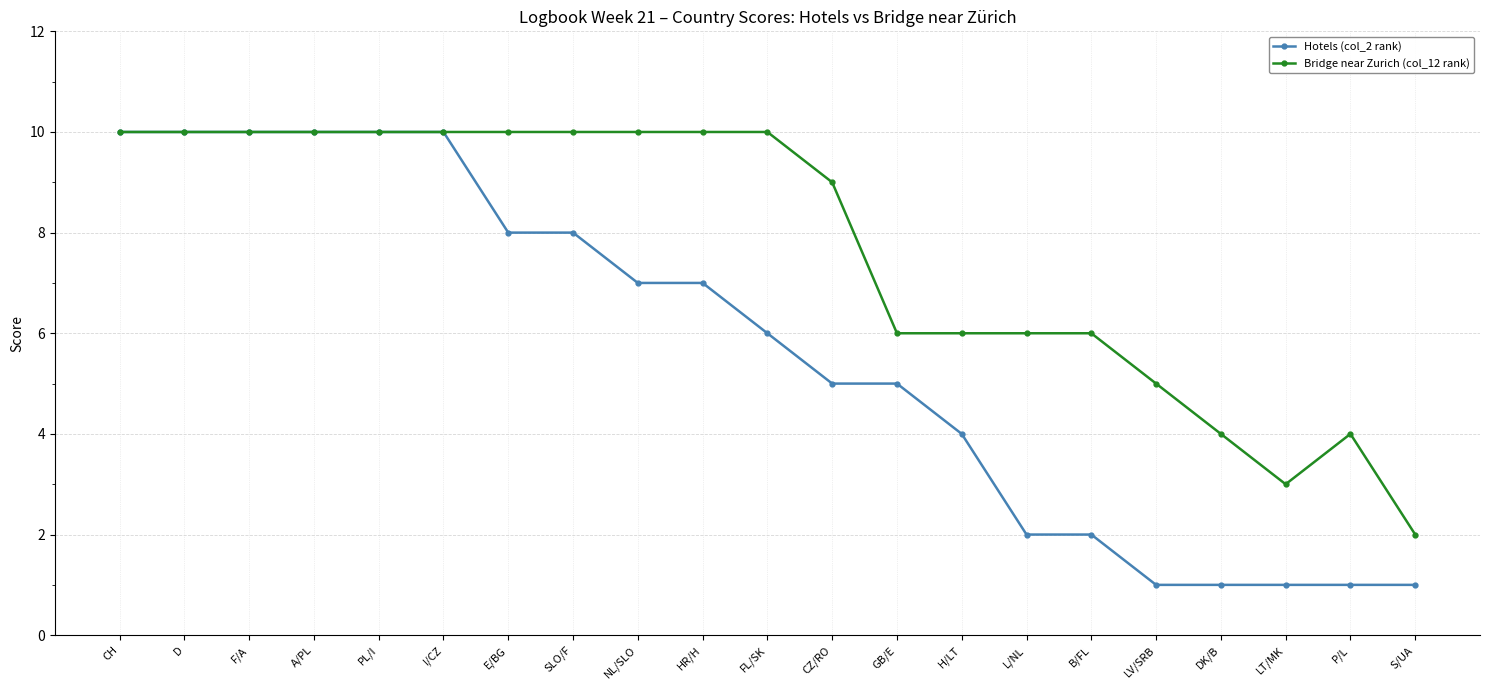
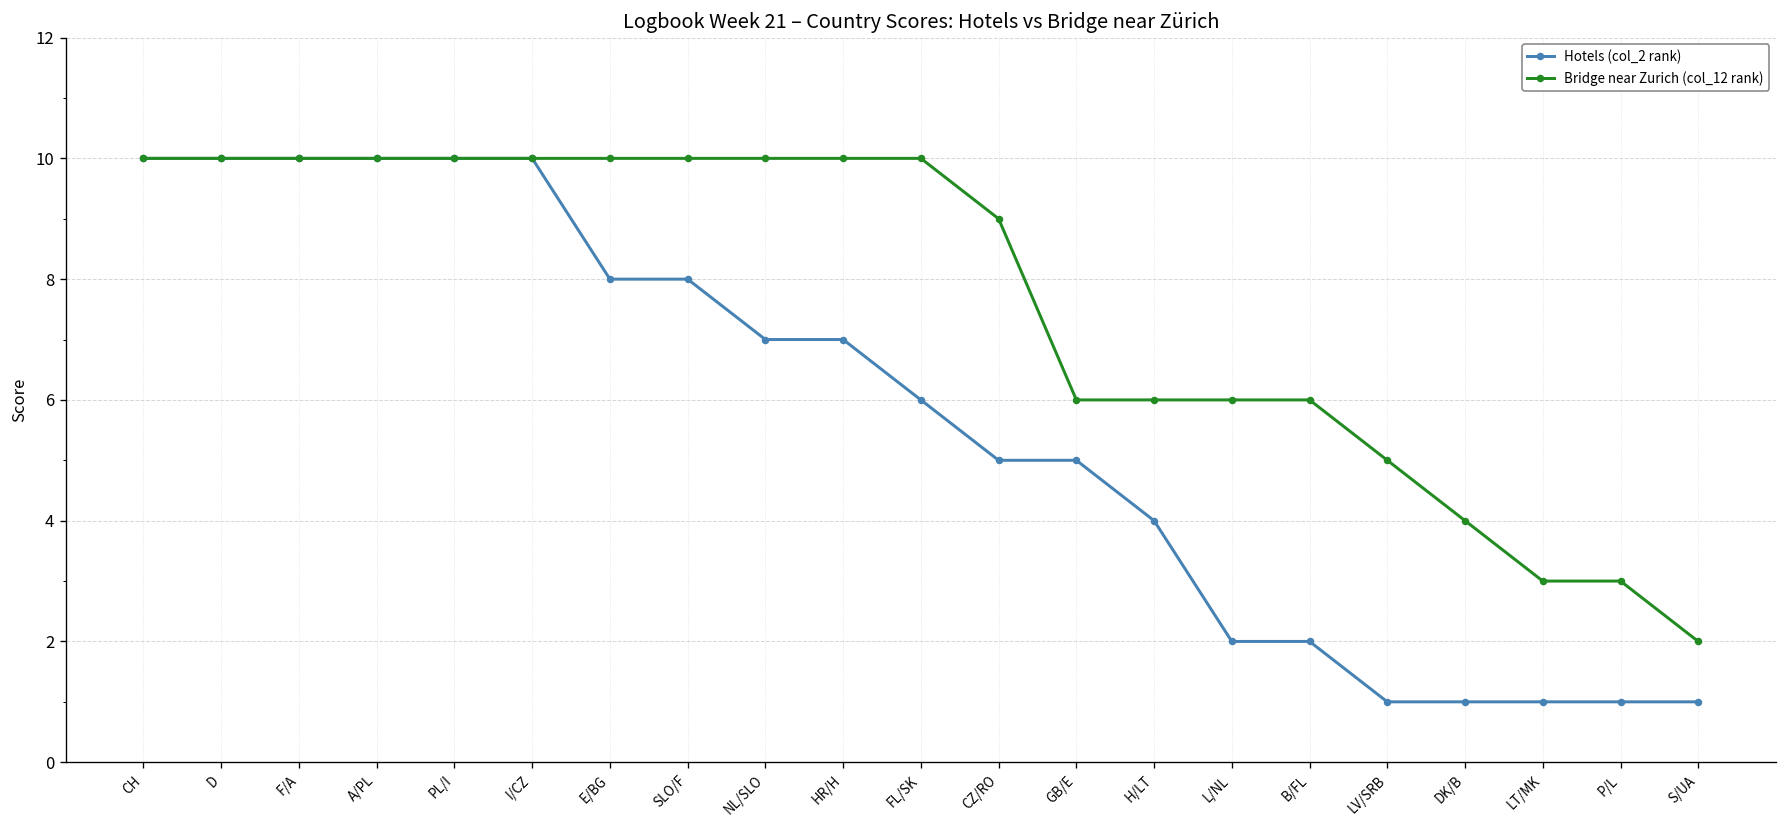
  {
    "Hotels (col_2 rank)": {
      "E/BG": 8,
      "SLO/F": 8,
      "NL/SLO": 7,
      "HR/H": 7,
      "FL/SK": 6,
      "CZ/RO": 5,
      "GB/E": 5,
      "H/LT": 4,
      "L/NL": 2,
      "B/FL": 2,
      "LV/SRB": 1,
      "DK/B": 1,
      "LT/MK": 1,
      "P/L": 1,
      "S/UA": 1
    },
    "Bridge near Zurich (col_12 rank)": {
      "E/BG": 10,
      "SLO/F": 10,
      "NL/SLO": 10,
      "HR/H": 10,
      "FL/SK": 10,
      "CZ/RO": 9,
      "GB/E": 6,
      "H/LT": 6,
      "L/NL": 6,
      "B/FL": 6,
      "LV/SRB": 5,
      "DK/B": 4,
      "LT/MK": 3,
-     "P/L": 4,
+     "P/L": 3,
      "S/UA": 2
    }
  }
